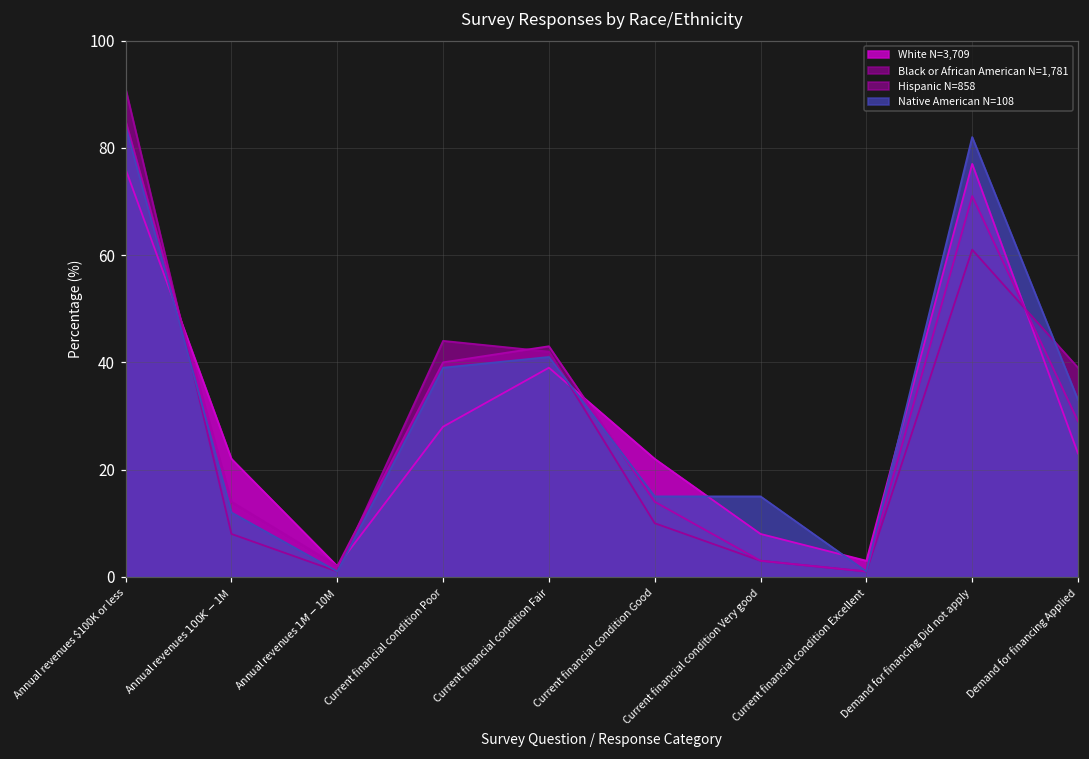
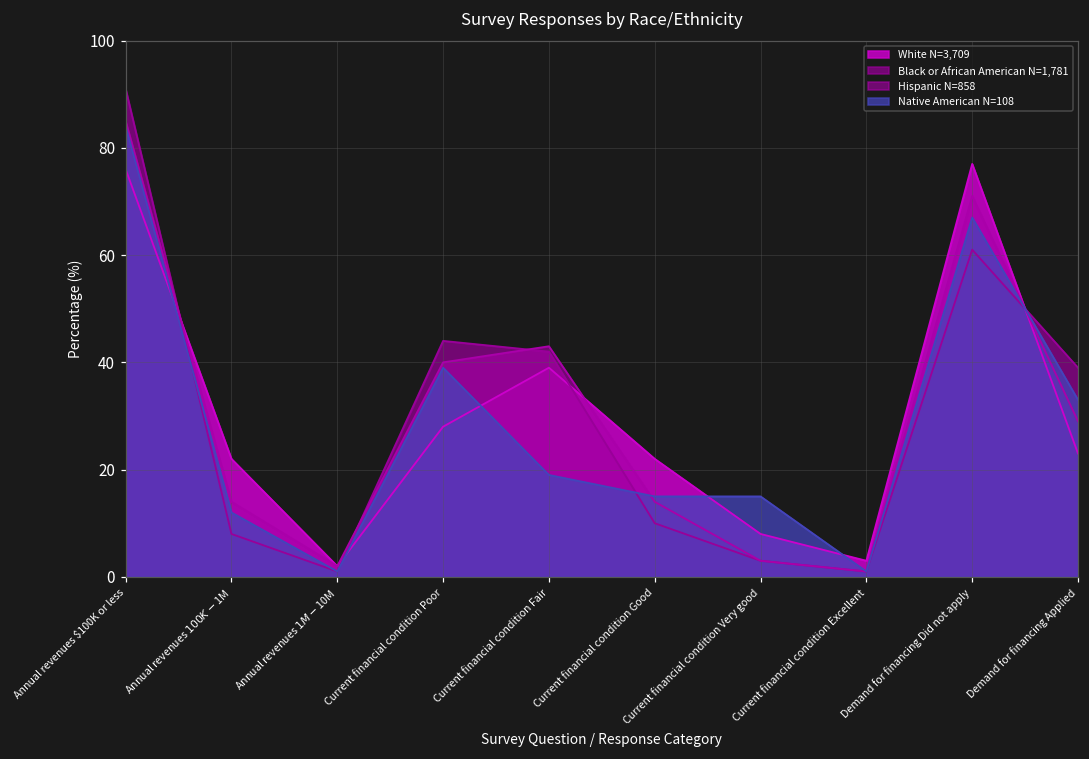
  {
    "Native American N=108": {
      "Annual revenues $100K or less": 84,
      "Current financial condition Poor": 39,
-     "Current financial condition Fair": 41,
+     "Current financial condition Fair": 19,
      "Current financial condition Good": 15,
      "Current financial condition Very good": 15,
-     "Demand for financing Did not apply": 82,
+     "Demand for financing Did not apply": 67,
      "Demand for financing Applied": 33
    }
  }
